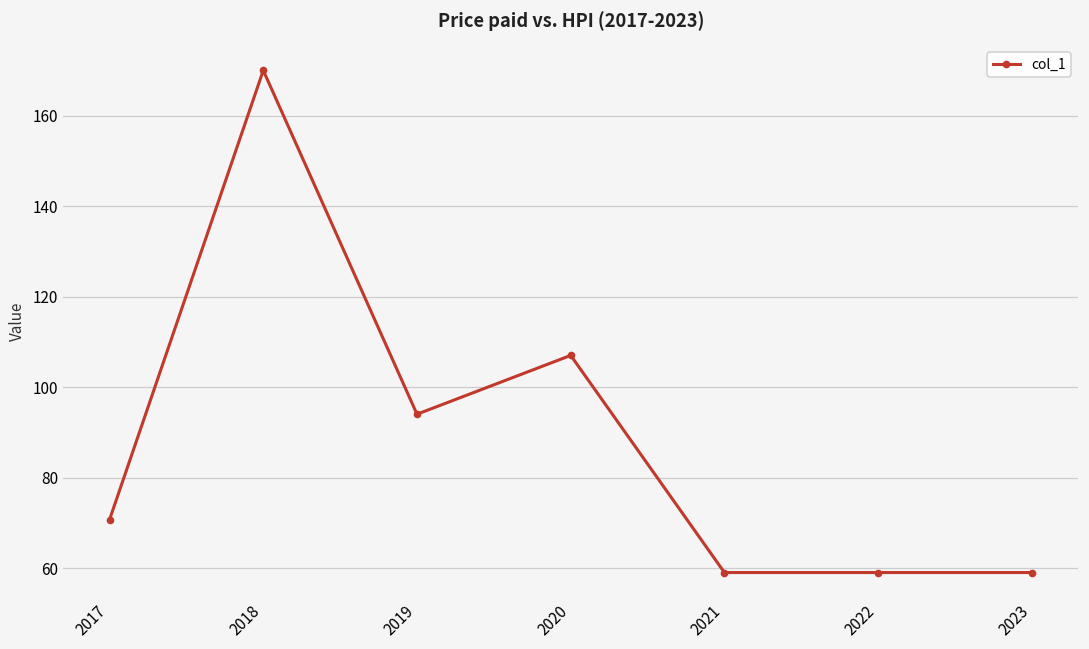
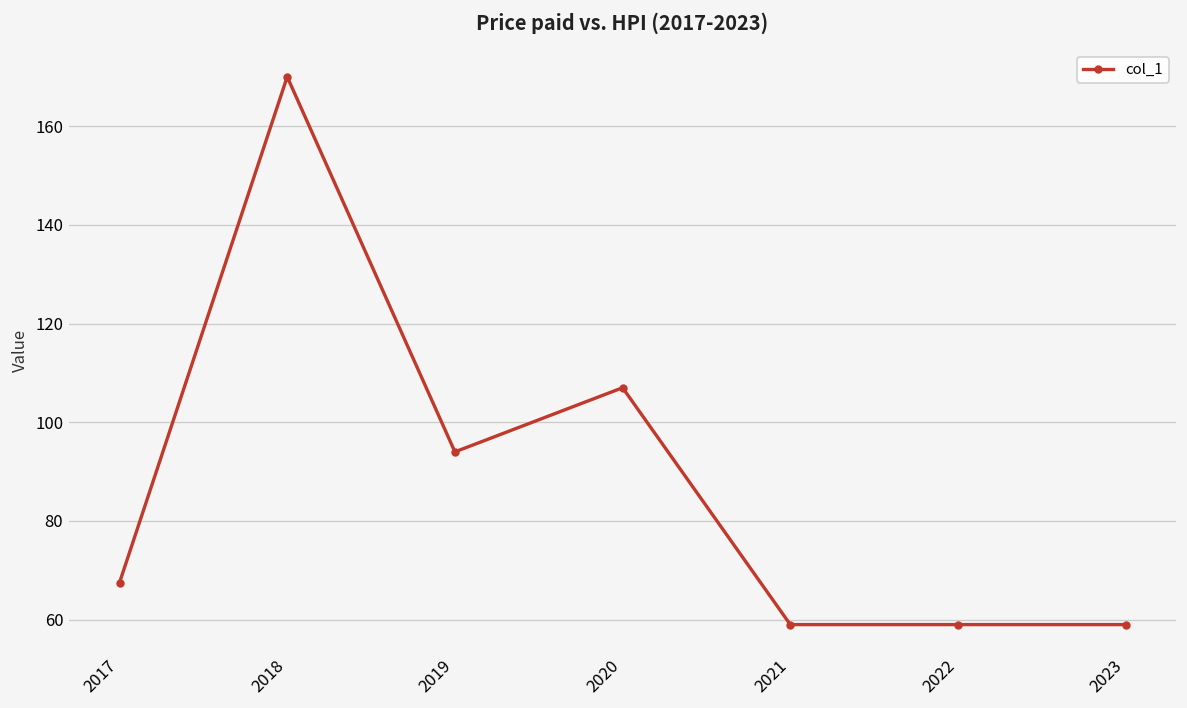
  {
-   "2017": 71,
+   "2017": 68,
    "2018": 170,
    "2019": 94,
    "2020": 107,
    "2021": 59,
    "2022": 59,
    "2023": 59
  }
